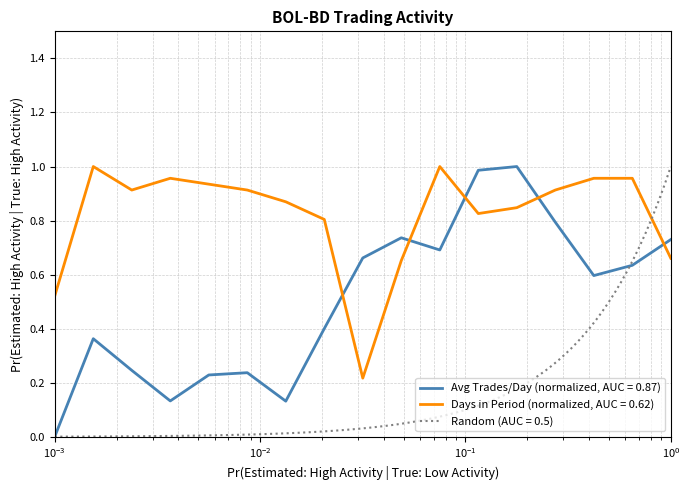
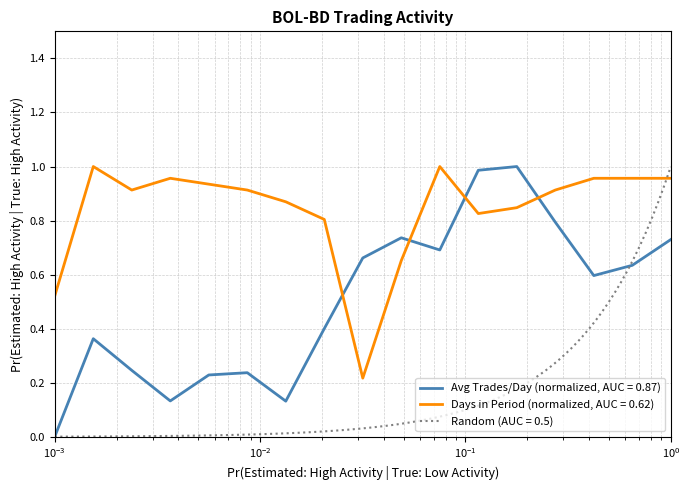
  {
    "Avg Trades/Day (normalized, AUC = 0.87)": {
      "10^0": 0.73
    },
    "Days in Period (normalized, AUC = 0.62)": {
      "10^-3": 0.52,
-     "10^0": 0.66
+     "10^0": 0.96
    },
    "Random (AUC = 0.5)": {
      "10^-2": 0.01,
      "10^0": 1.00
    }
  }
